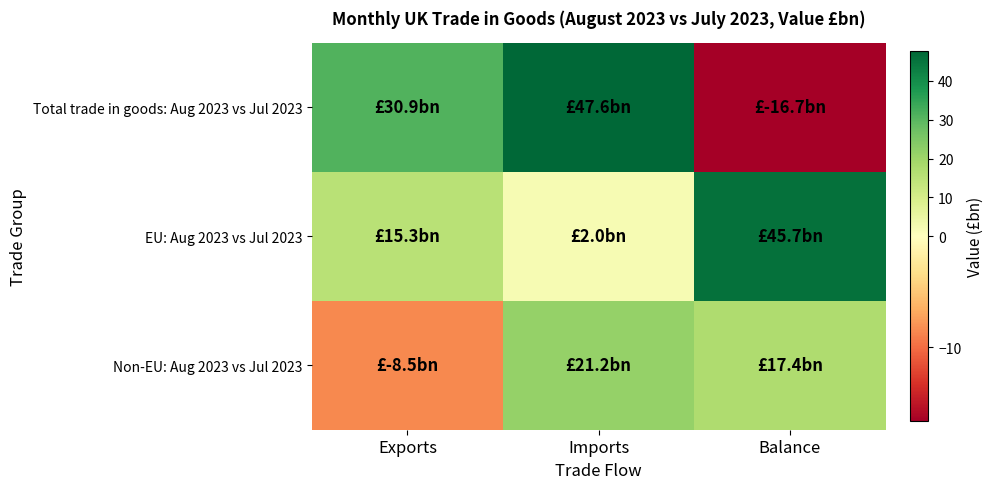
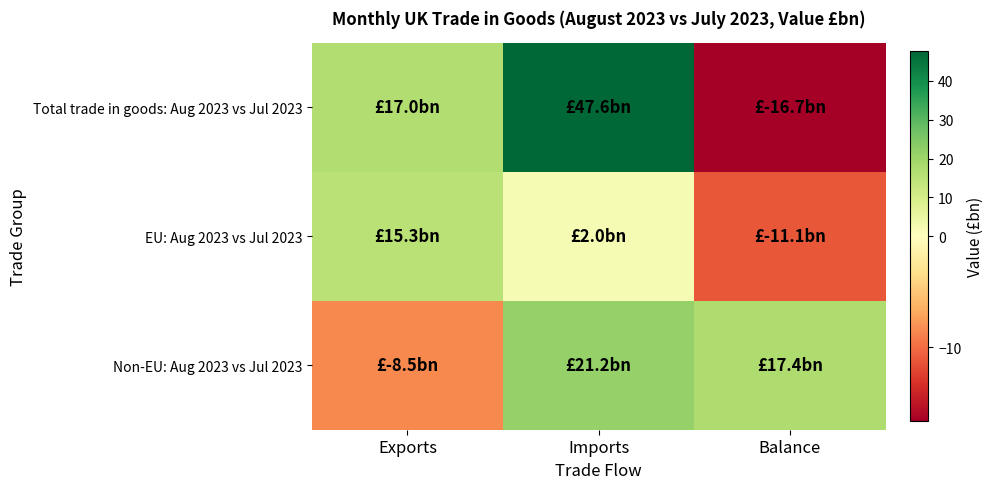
  {
    "Total trade in goods: Aug 2023 vs Jul 2023": {
-     "Exports": "£30.9",
+     "Exports": "£17.0",
      "Imports": "£47.6",
      "Balance": "£-16.7"
    },
    "EU: Aug 2023 vs Jul 2023": {
      "Exports": "£15.3",
      "Imports": "£2.0",
-     "Balance": "£45.7"
+     "Balance": "£-11.1"
    },
    "Non-EU: Aug 2023 vs Jul 2023": {
      "Exports": "£-8.5",
      "Imports": "£21.2",
      "Balance": "£17.4"
    }
  }
